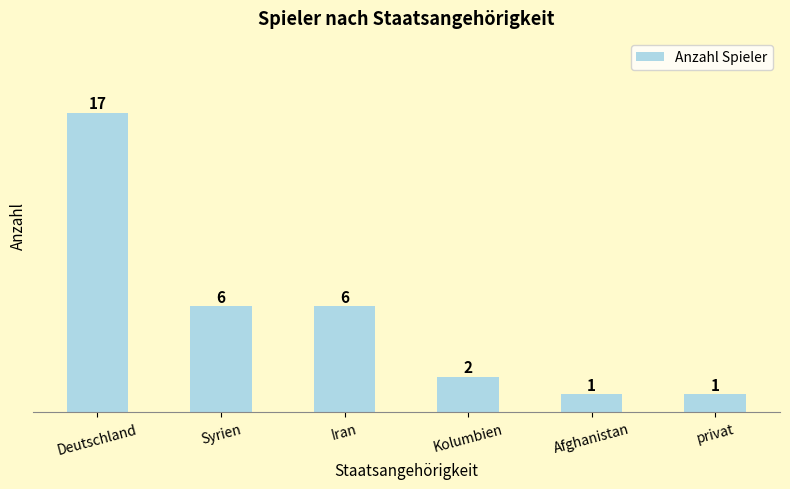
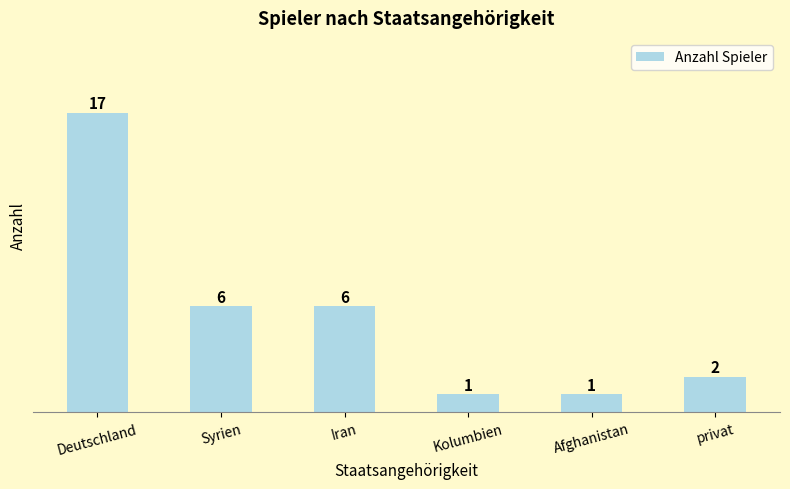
  {
    "Deutschland": 17,
    "Syrien": 6,
    "Iran": 6,
-   "Kolumbien": 2,
+   "Kolumbien": 1,
    "Afghanistan": 1,
-   "privat": 1
+   "privat": 2
  }
